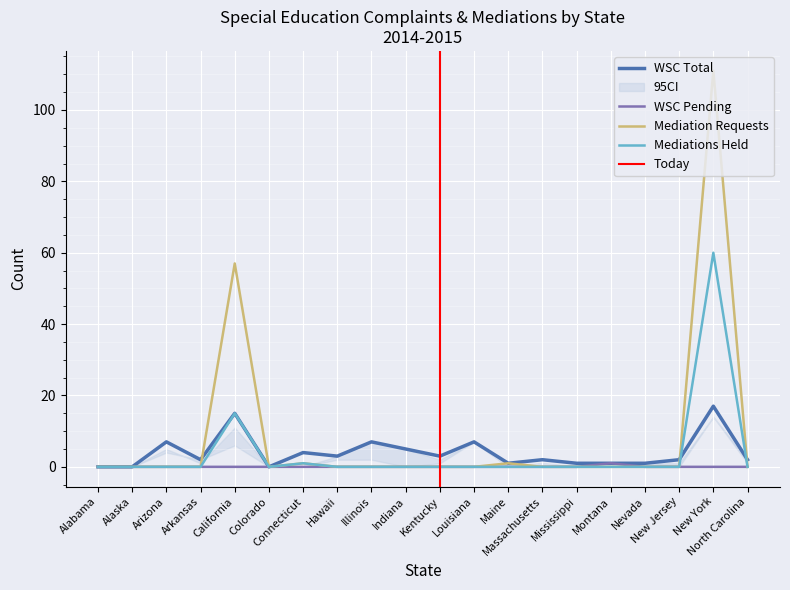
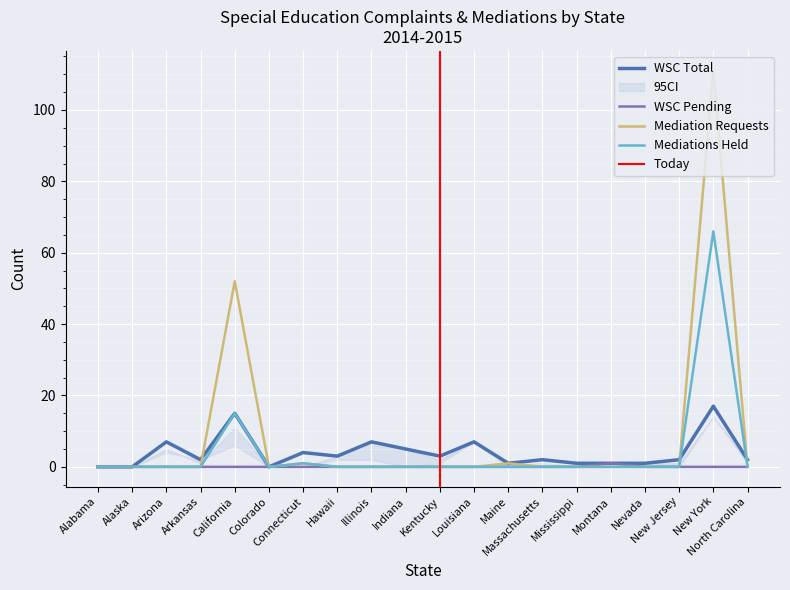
  {
    "Mediation Requests": {
-     "California": 57
+     "California": 52
    },
    "Mediations Held": {
-     "New York": 60
+     "New York": 66
    }
  }
